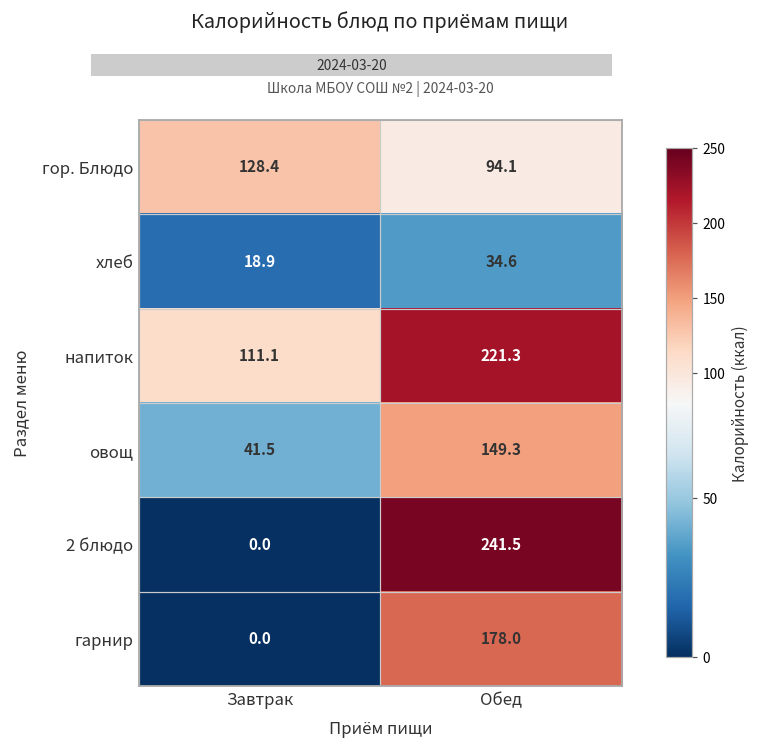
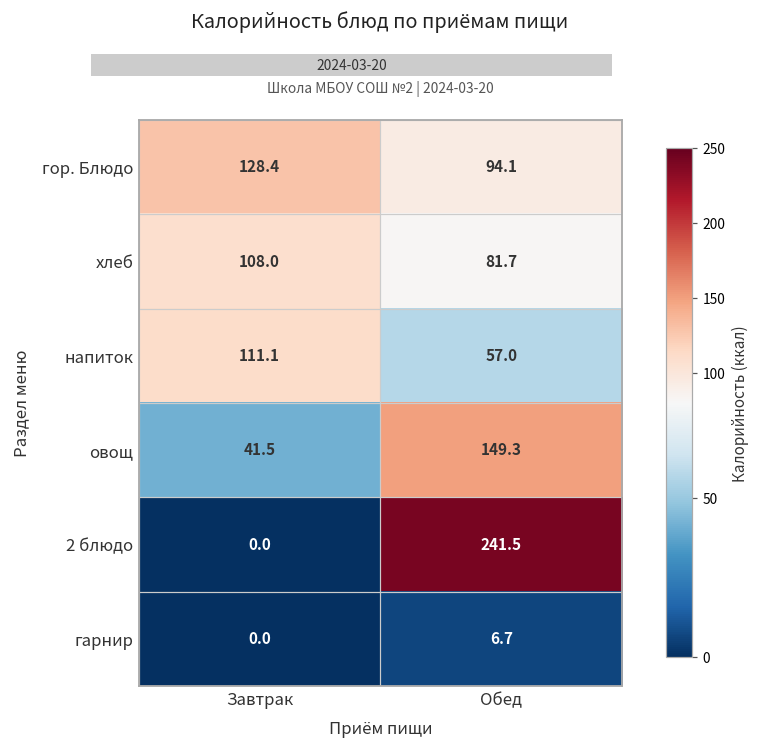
  {
    "гор. Блюдо": {
      "Завтрак": 128.4,
      "Обед": 94.1
    },
    "хлеб": {
-     "Завтрак": 18.9,
-     "Обед": 34.6
+     "Завтрак": 108.0,
+     "Обед": 81.7
    },
    "напиток": {
      "Завтрак": 111.1,
-     "Обед": 221.3
+     "Обед": 57.0
    },
    "овощ": {
      "Завтрак": 41.5,
      "Обед": 149.3
    },
    "2 блюдо": {
      "Завтрак": 0.0,
      "Обед": 241.5
    },
    "гарнир": {
      "Завтрак": 0.0,
-     "Обед": 178.0
+     "Обед": 6.7
    }
  }
